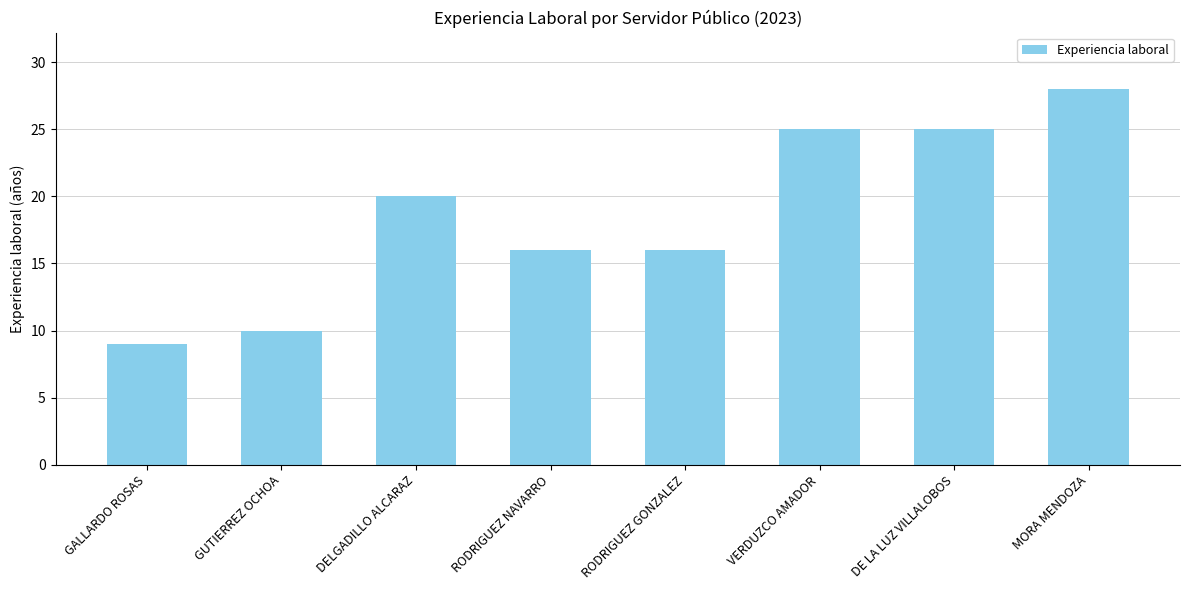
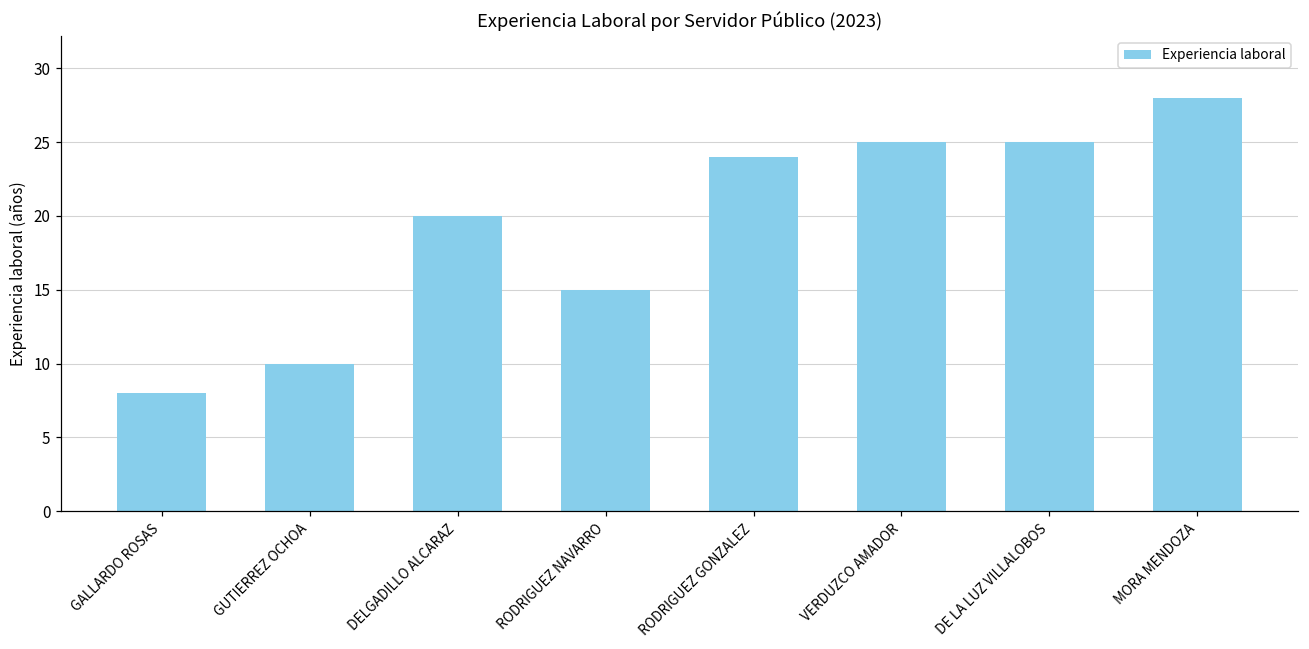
  {
-   "GALLARDO ROSAS": 9,
+   "GALLARDO ROSAS": 8,
    "GUTIERREZ OCHOA": 10,
    "DELGADILLO ALCARAZ": 20,
-   "RODRIGUEZ NAVARRO": 16,
-   "RODRIGUEZ GONZALEZ": 16,
+   "RODRIGUEZ NAVARRO": 15,
+   "RODRIGUEZ GONZALEZ": 24,
    "VERDUZCO AMADOR": 25,
    "DE LA LUZ VILLALOBOS": 25,
    "MORA MENDOZA": 28
  }
